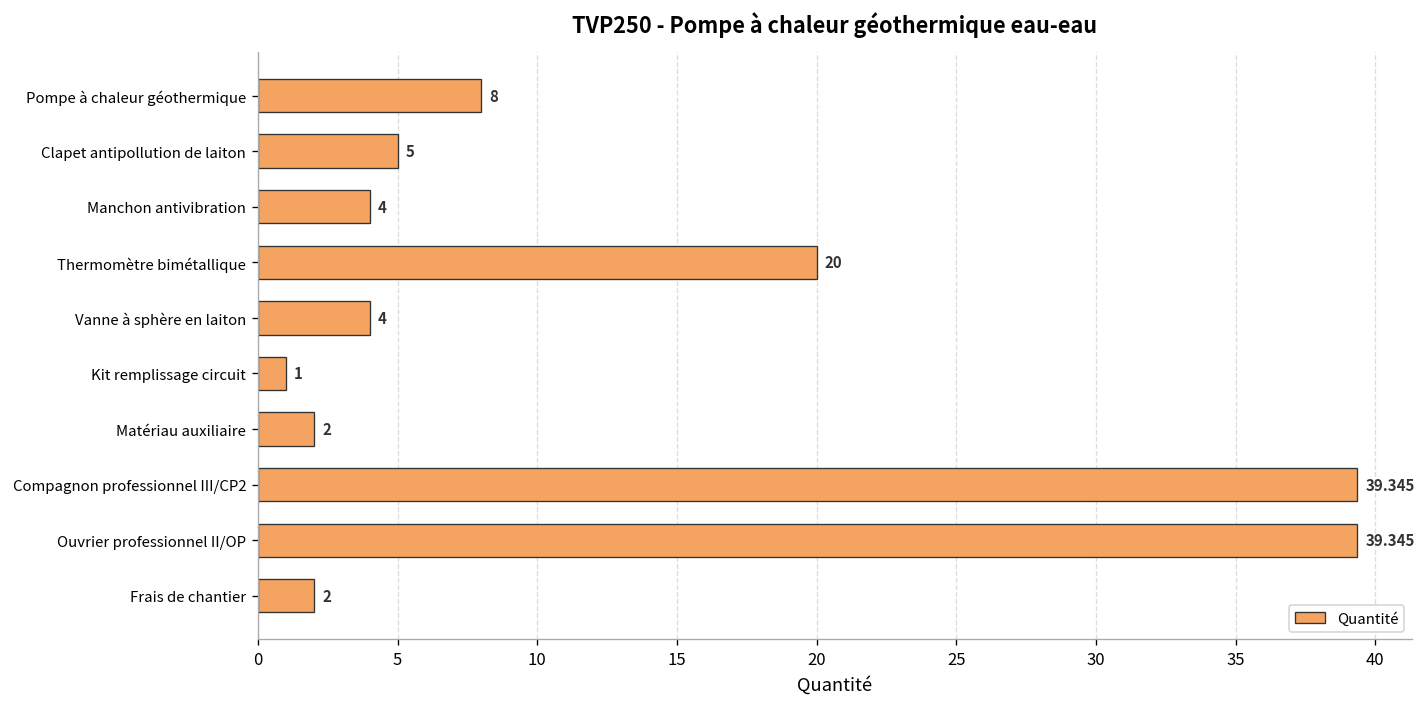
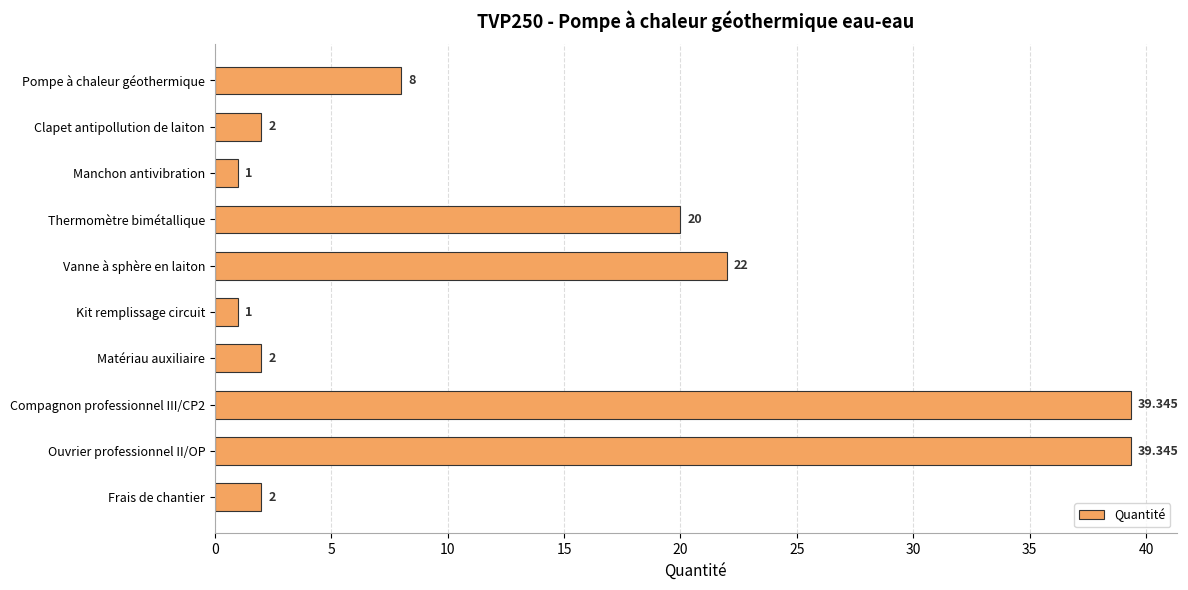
  {
    "Pompe à chaleur géothermique": 8,
-   "Clapet antipollution de laiton": 5,
-   "Manchon antivibration": 4,
+   "Clapet antipollution de laiton": 2,
+   "Manchon antivibration": 1,
    "Thermomètre bimétallique": 20,
-   "Vanne à sphère en laiton": 4,
+   "Vanne à sphère en laiton": 22,
    "Kit remplissage circuit": 1,
    "Matériau auxiliaire": 2,
    "Compagnon professionnel III/CP2": 39.345,
    "Ouvrier professionnel II/OP": 39.345,
    "Frais de chantier": 2
  }
